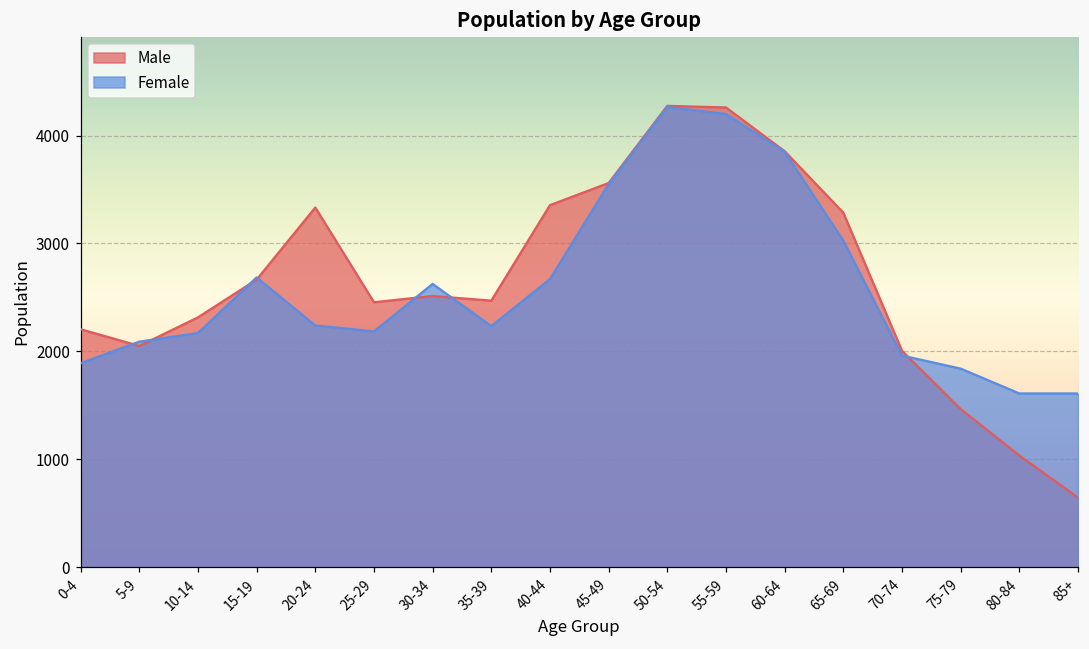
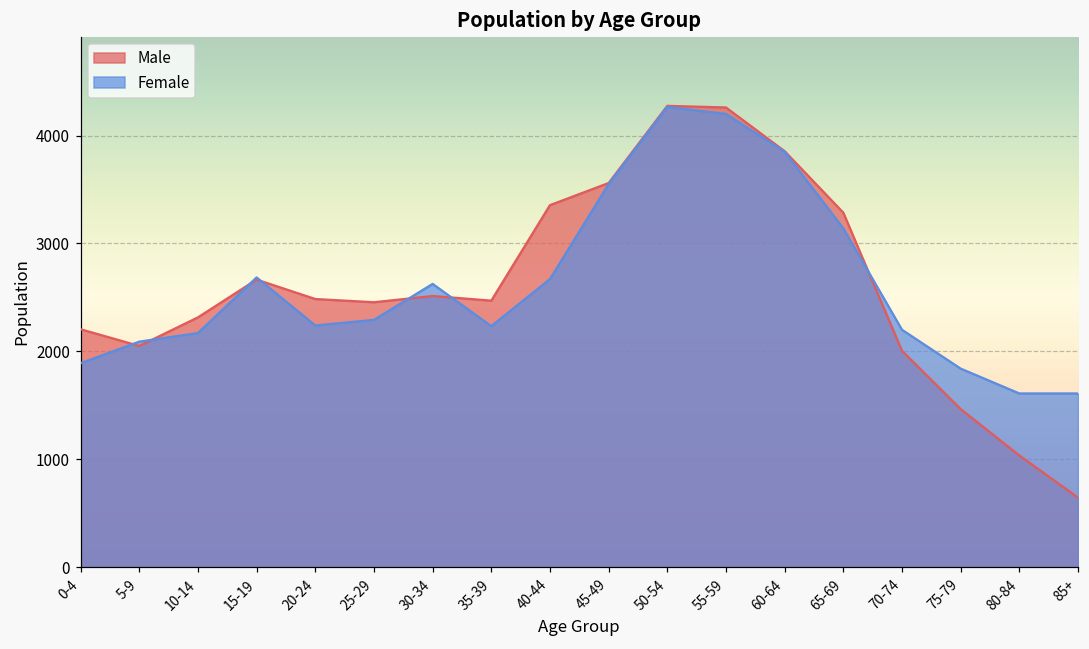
  {
    "Male": {
      "0-4": 2200,
      "5-9": 2100,
      "10-14": 2300,
-     "20-24": 3300,
+     "20-24": 2500,
      "25-29": 2500,
      "30-34": 2500,
      "35-39": 2500,
      "40-44": 3400,
      "55-59": 4300,
      "65-69": 3300,
      "70-74": 2000,
      "75-79": 1500,
      "80-84": 1000,
      "85+": 600
    },
    "Female": {
      "0-4": 1900,
      "5-9": 2100,
      "10-14": 2200,
      "20-24": 2200,
-     "25-29": 2200,
+     "25-29": 2300,
      "30-34": 2600,
      "35-39": 2200,
      "40-44": 2700,
      "55-59": 4200,
-     "65-69": 3000,
-     "70-74": 2000,
+     "65-69": 3100,
+     "70-74": 2200,
      "75-79": 1800,
      "80-84": 1600,
      "85+": 1600
    }
  }
